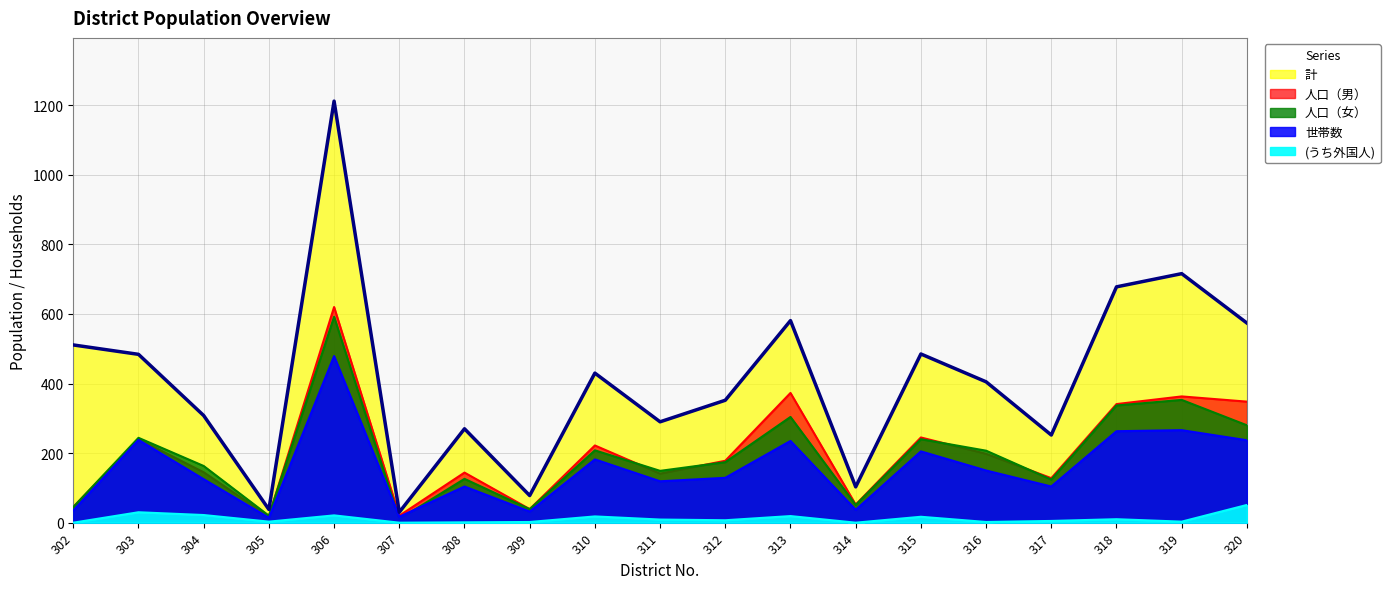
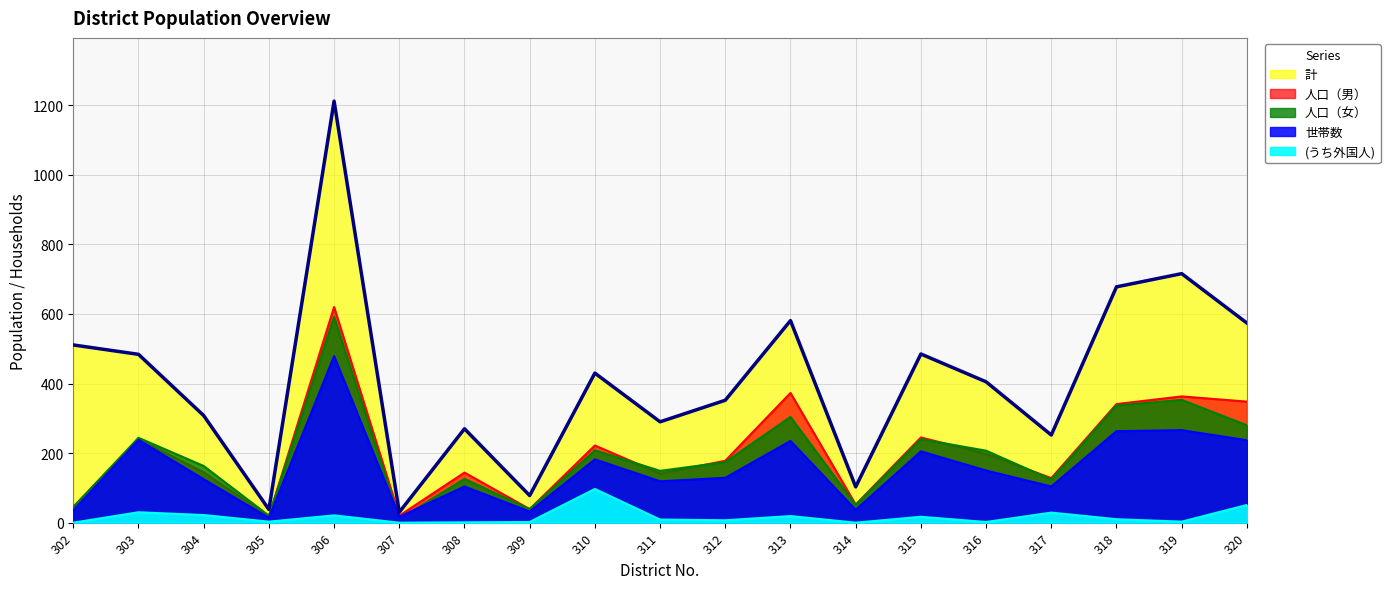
  {
    "計": {
      "302": 510,
      "303": 480,
      "304": 310,
      "305": 40,
      "306": 1210,
      "307": 30,
      "308": 270,
      "309": 80,
      "310": 430,
      "311": 290,
      "312": 350,
      "313": 580,
      "314": 100,
      "315": 490,
      "316": 410,
      "317": 250,
      "318": 680,
      "319": 720,
      "320": 570
    },
    "人口（男）": {
      "304": 150,
      "306": 620,
      "308": 140,
      "310": 220,
      "311": 140,
      "313": 370,
      "316": 200,
      "319": 360,
      "320": 350
    },
    "人口（女）": {
      "304": 160,
      "306": 590,
      "308": 130,
      "310": 210,
      "311": 150,
      "313": 300,
      "316": 210,
      "319": 350,
      "320": 280
    },
    "世帯数": {
      "302": 40,
      "304": 130,
      "306": 480,
      "308": 100,
      "310": 180,
      "311": 120,
      "312": 130,
      "313": 240,
      "314": 40,
      "315": 210,
      "316": 150,
      "317": 100,
      "318": 260,
      "319": 270,
      "320": 240
    },
    "(うち外国人)": {
      "302": 0,
      "303": 30,
      "304": 20,
      "305": 0,
      "306": 20,
      "307": 0,
      "308": 0,
      "309": 0,
-     "310": 20,
+     "310": 100,
      "311": 10,
      "312": 10,
      "313": 20,
      "314": 0,
      "315": 20,
      "316": 0,
-     "317": 10,
+     "317": 30,
      "318": 10,
      "319": 0,
      "320": 50
    }
  }
